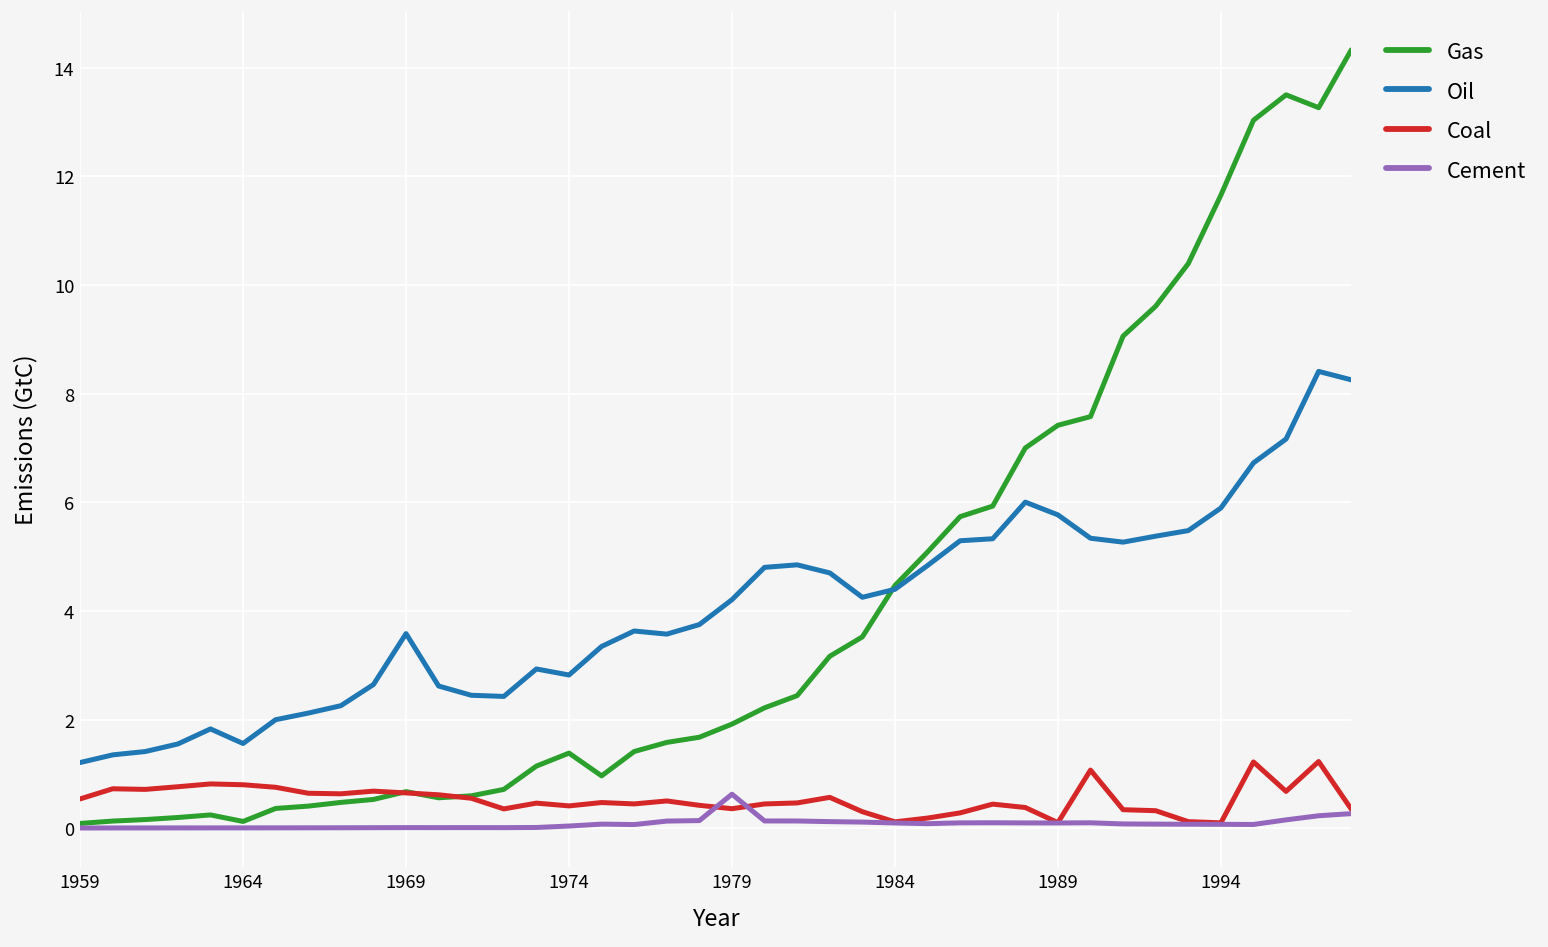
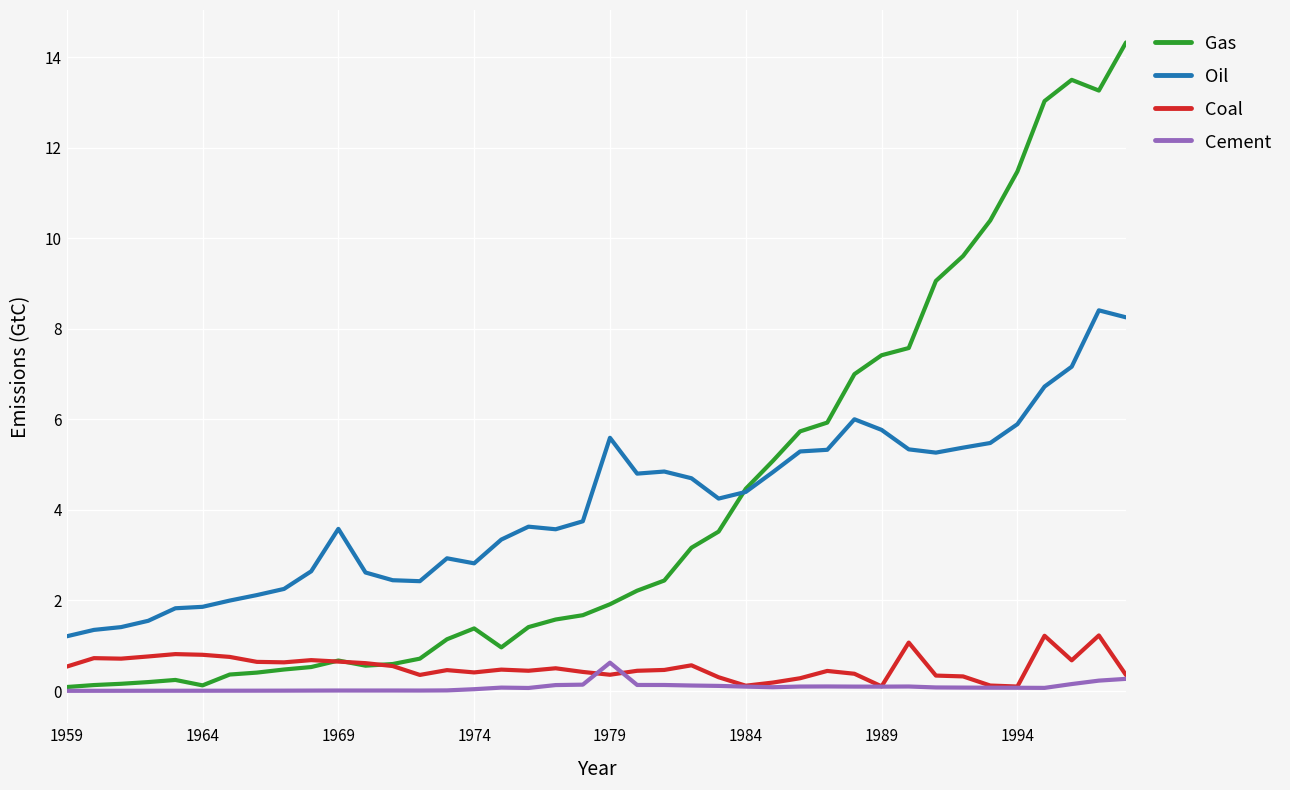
  {
    "Gas": {
      "1959": 0.1,
      "1964": 0.1,
      "1974": 1.4,
      "1979": 1.9,
      "1984": 4.5,
      "1989": 7.4,
-     "1994": 11.7
+     "1994": 11.5
    },
    "Oil": {
      "1959": 1.2,
-     "1964": 1.6,
+     "1964": 1.9,
      "1969": 3.6,
      "1974": 2.8,
-     "1979": 4.2,
+     "1979": 5.6,
      "1984": 4.4,
      "1989": 5.8,
      "1994": 5.9
    },
    "Coal": {
      "1959": 0.5,
      "1964": 0.8,
      "1974": 0.4,
      "1979": 0.4
    },
    "Cement": {
      "1959": 0.0,
      "1964": 0.0,
      "1969": 0.0,
      "1974": 0.0,
      "1979": 0.6
    }
  }
